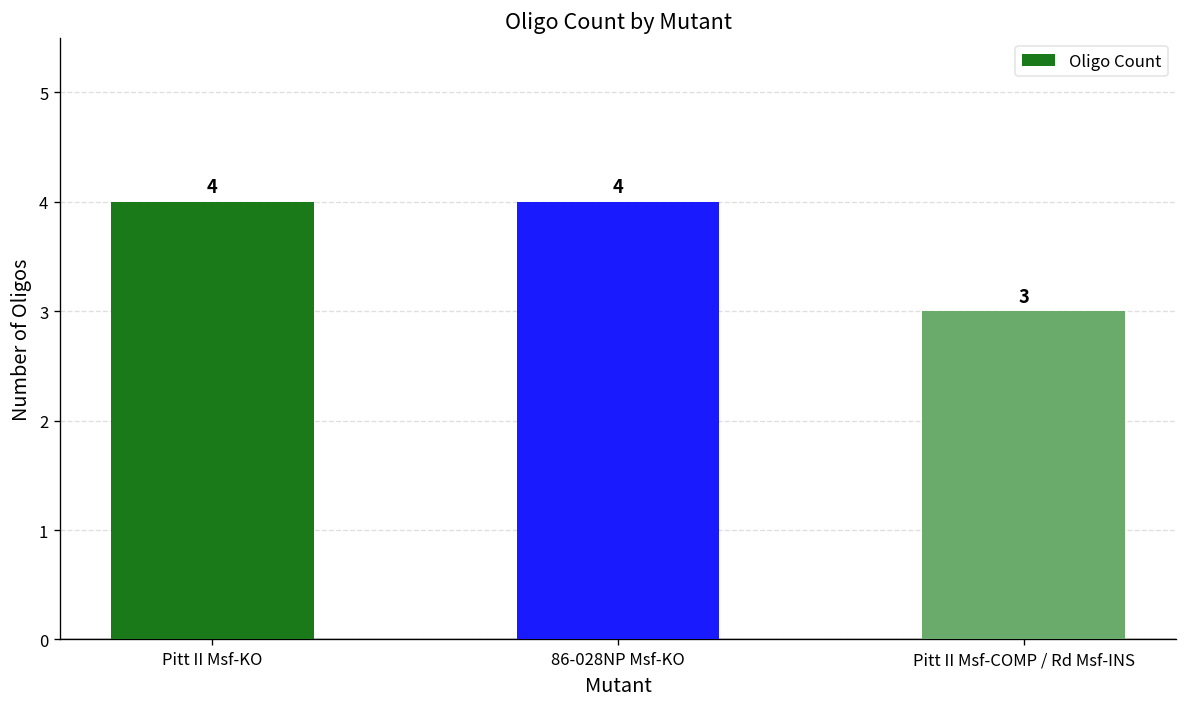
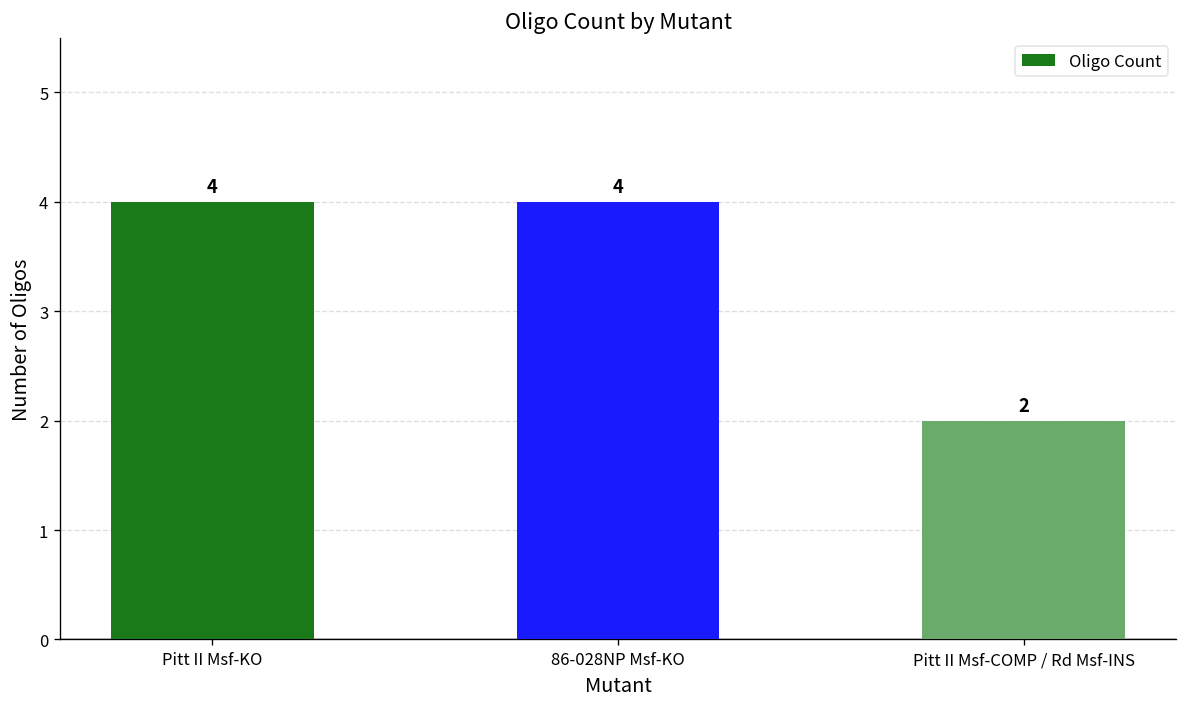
  {
    "Pitt II Msf-KO": 4,
    "86-028NP Msf-KO": 4,
-   "Pitt II Msf-COMP / Rd Msf-INS": 3
+   "Pitt II Msf-COMP / Rd Msf-INS": 2
  }
